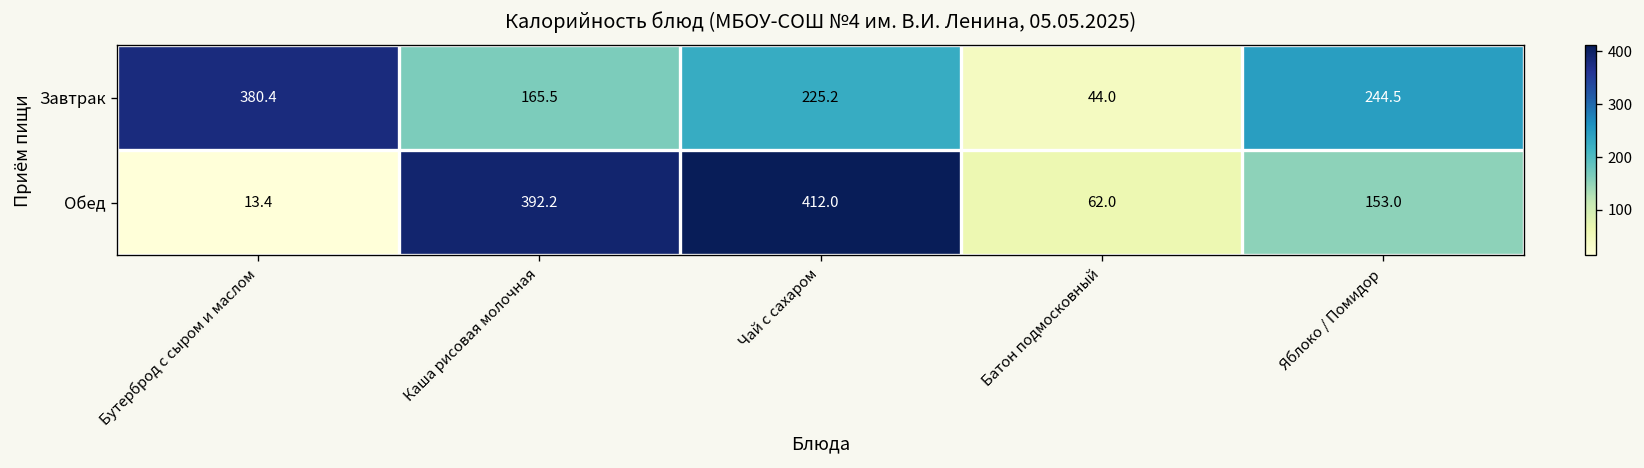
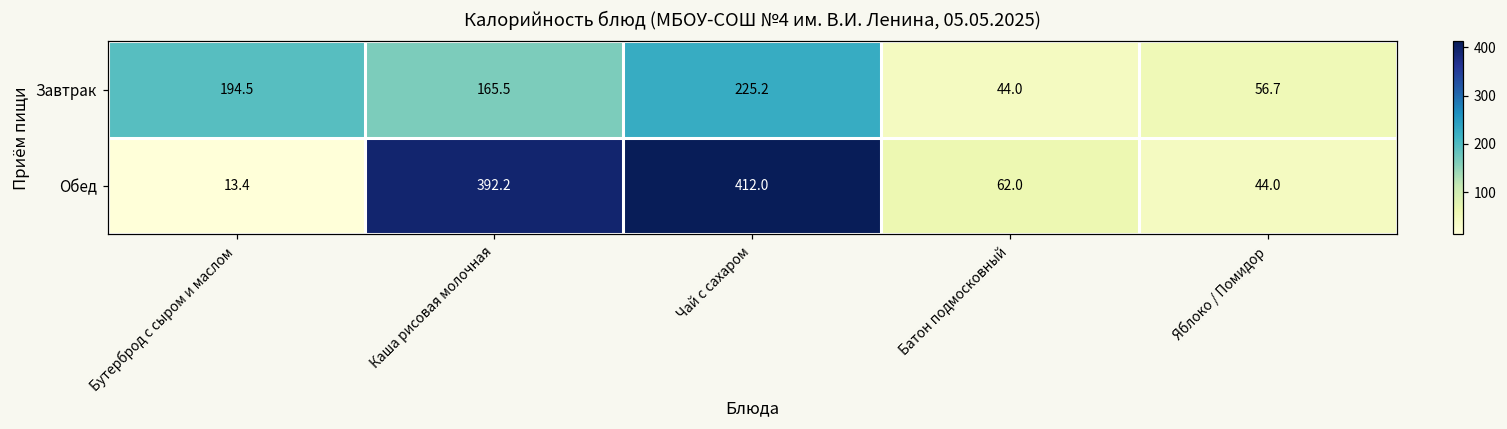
  {
    "Завтрак": {
-     "Бутерброд с сыром и маслом": 380.4,
+     "Бутерброд с сыром и маслом": 194.5,
      "Каша рисовая молочная": 165.5,
      "Чай с сахаром": 225.2,
      "Батон подмосковный": 44.0,
-     "Яблоко / Помидор": 244.5
+     "Яблоко / Помидор": 56.7
    },
    "Обед": {
      "Бутерброд с сыром и маслом": 13.4,
      "Каша рисовая молочная": 392.2,
      "Чай с сахаром": 412.0,
      "Батон подмосковный": 62.0,
-     "Яблоко / Помидор": 153.0
+     "Яблоко / Помидор": 44.0
    }
  }
